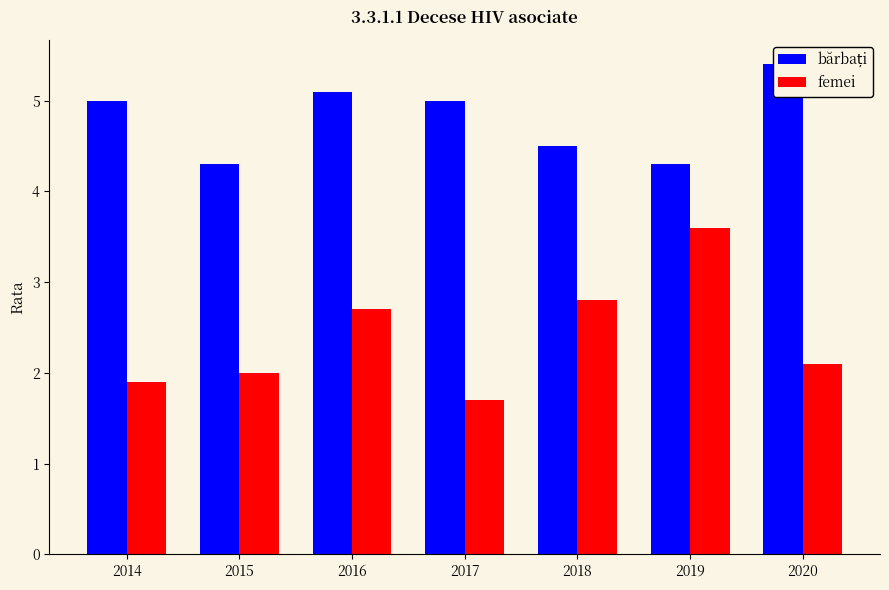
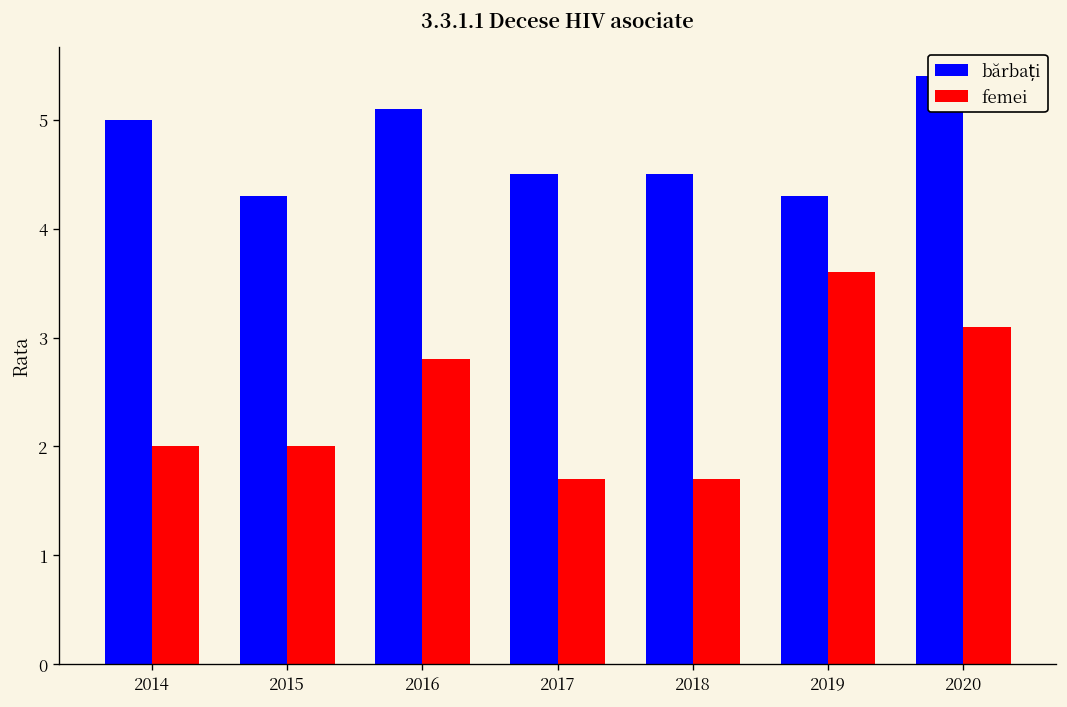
  {
    "bărbați": {
      "2014": 5.0,
      "2015": 4.3,
      "2016": 5.1,
-     "2017": 5.0,
+     "2017": 4.5,
      "2018": 4.5,
      "2019": 4.3
    },
    "femei": {
-     "2014": 1.9,
+     "2014": 2.0,
      "2015": 2.0,
-     "2016": 2.7,
+     "2016": 2.8,
      "2017": 1.7,
-     "2018": 2.8,
+     "2018": 1.7,
      "2019": 3.6,
-     "2020": 2.1
+     "2020": 3.1
    }
  }
